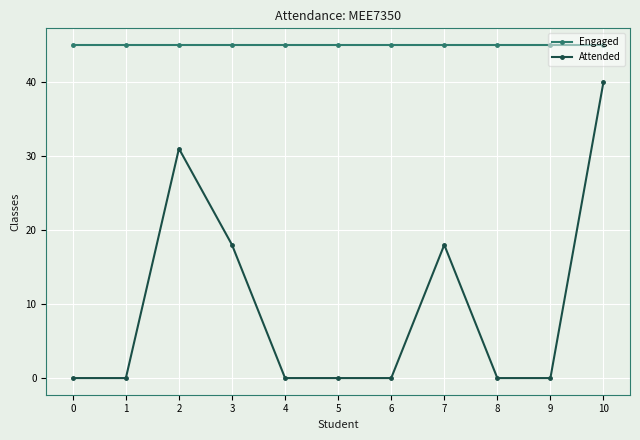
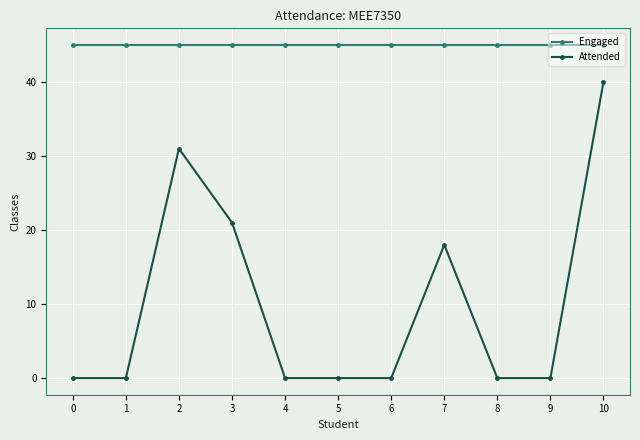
  {
    "Engaged": {
      "0": 45,
      "1": 45,
      "2": 45,
      "3": 45,
      "4": 45,
      "5": 45,
      "6": 45,
      "7": 45,
      "8": 45
    },
    "Attended": {
      "0": 0,
      "1": 0,
      "2": 31,
-     "3": 18,
+     "3": 21,
      "4": 0,
      "5": 0,
      "6": 0,
      "7": 18,
      "8": 0,
      "9": 0,
      "10": 40
    }
  }
